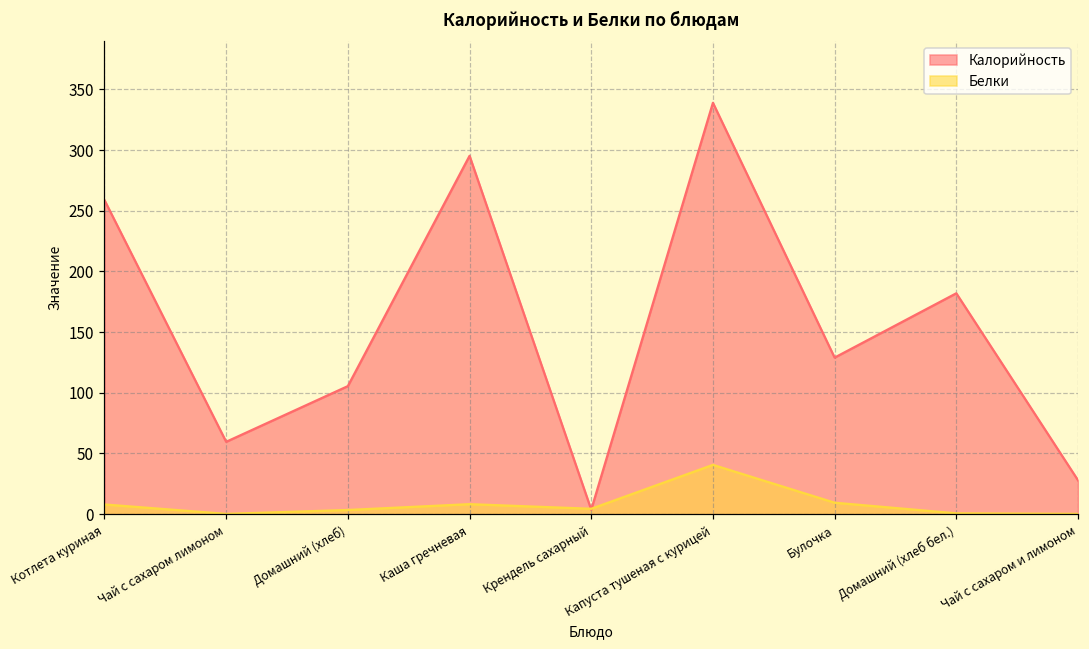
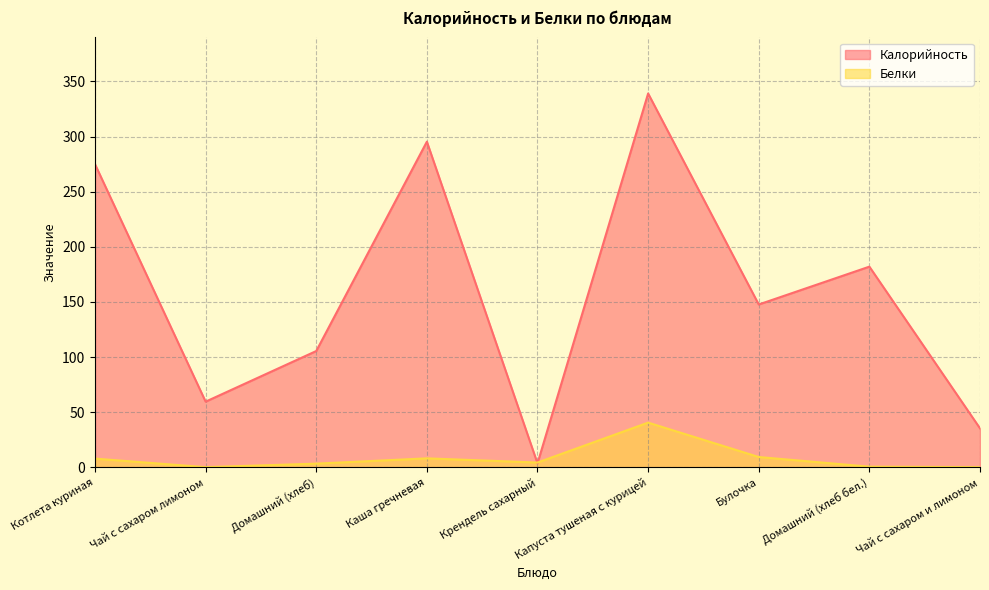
  {
    "Калорийность": {
-     "Котлета куриная": 259,
+     "Котлета куриная": 275,
      "Чай с сахаром лимоном": 60,
      "Домашний (хлеб)": 106,
      "Каша гречневая": 295,
      "Капуста тушеная с курицей": 339,
-     "Булочка": 129,
+     "Булочка": 148,
      "Домашний (хлеб бел.)": 182,
-     "Чай с сахаром и лимоном": 28
+     "Чай с сахаром и лимоном": 35
    },
    "Белки": {
      "Котлета куриная": 8,
      "Чай с сахаром лимоном": 0,
      "Домашний (хлеб)": 3,
      "Каша гречневая": 8,
      "Капуста тушеная с курицей": 41,
      "Булочка": 9,
      "Домашний (хлеб бел.)": 1,
      "Чай с сахаром и лимоном": 0
    }
  }
